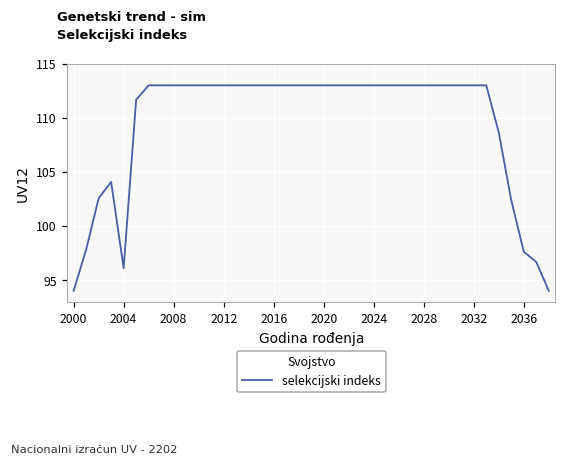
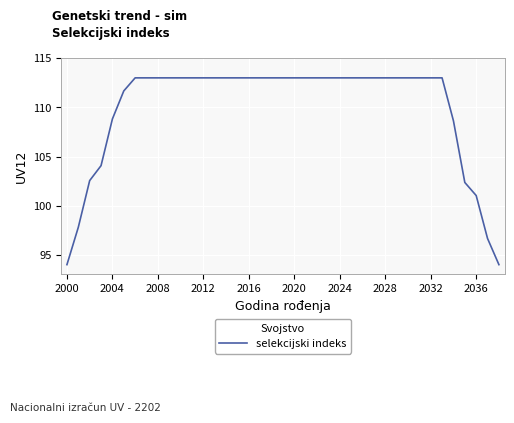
  {
    "2000": 94,
-   "2004": 96,
+   "2004": 109,
    "2008": 113,
    "2012": 113,
    "2016": 113,
    "2020": 113,
    "2024": 113,
    "2028": 113,
    "2032": 113,
-   "2036": 98
+   "2036": 101
  }
